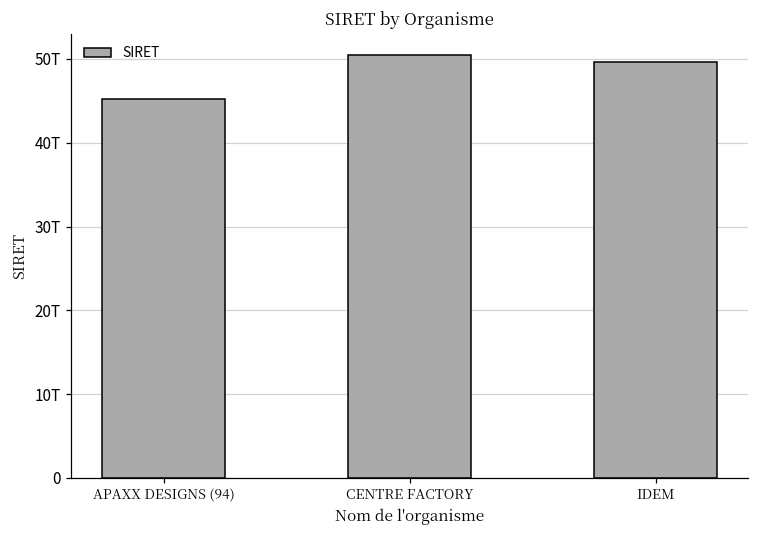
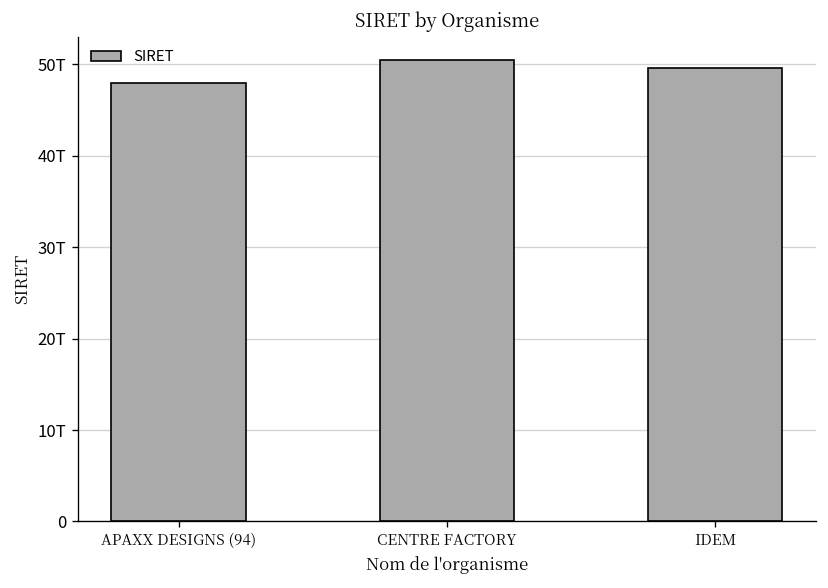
  {
-   "APAXX DESIGNS (94)": "45T",
+   "APAXX DESIGNS (94)": "48T",
    "CENTRE FACTORY": "50T",
    "IDEM": "50T"
  }
